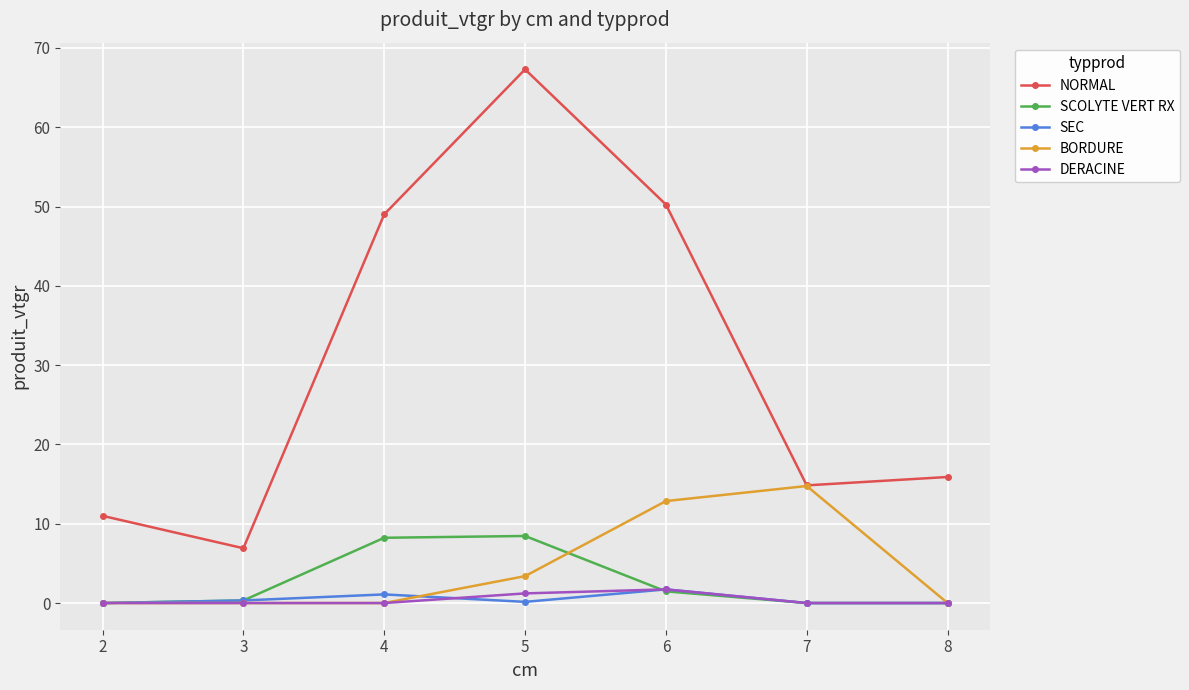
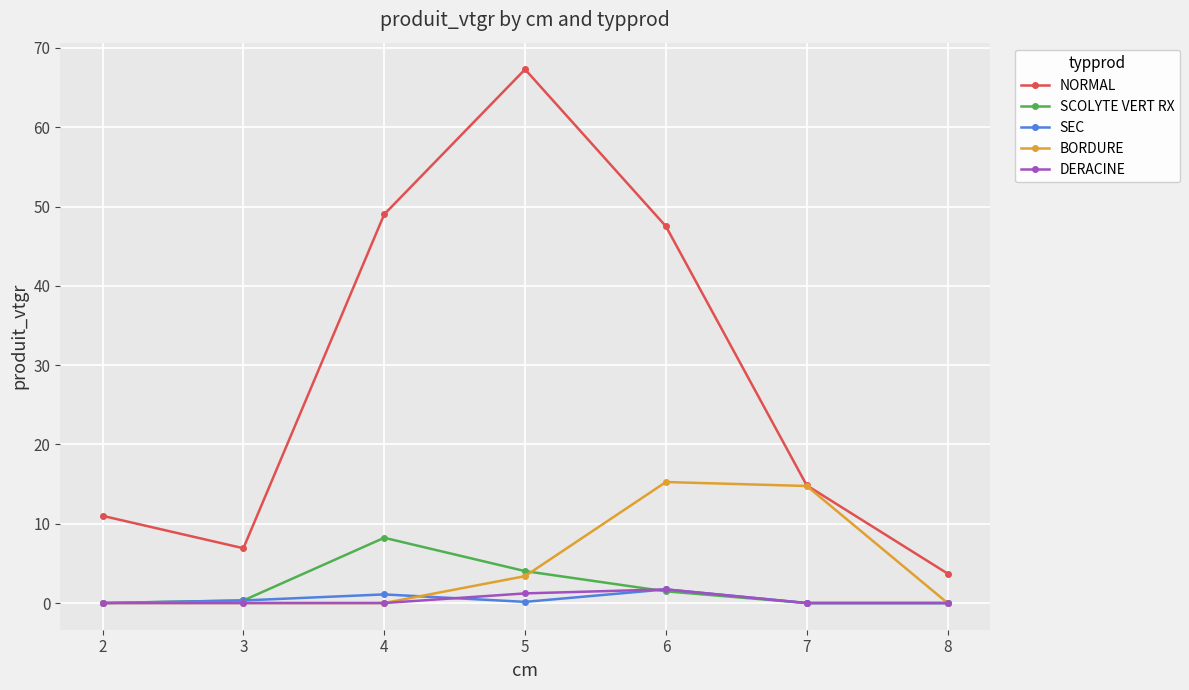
  {
    "NORMAL": {
      "2": 11,
      "3": 7,
      "4": 49,
      "5": 67,
-     "6": 50,
-     "8": 16
+     "6": 48,
+     "8": 4
    },
    "SCOLYTE VERT RX": {
      "4": 8,
-     "5": 8
+     "5": 4
    },
    "SEC": {
      "4": 1,
      "5": 0
    },
    "BORDURE": {
      "5": 3,
-     "6": 13
+     "6": 15
    },
    "DERACINE": {
      "5": 1
    }
  }
